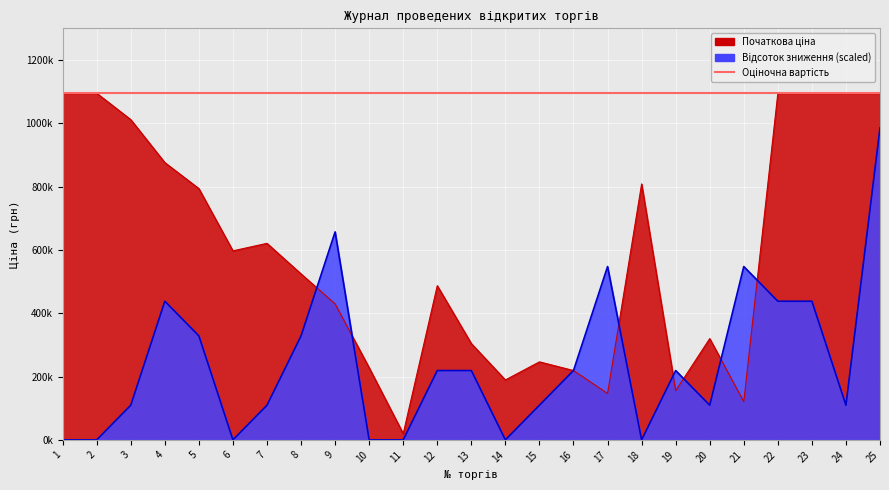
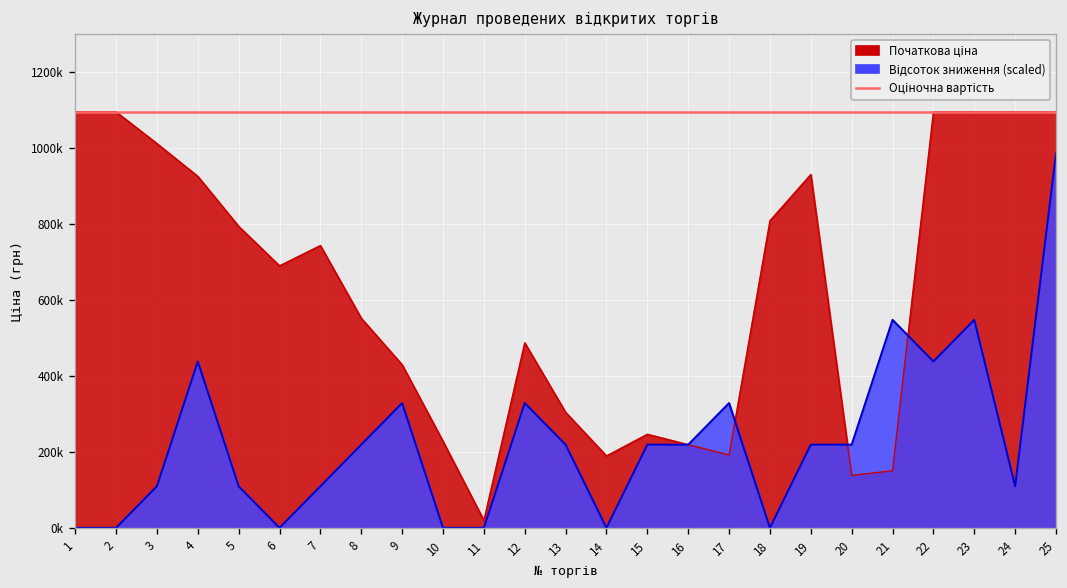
  {
    "Початкова ціна": {
      "3": 1010000,
-     "4": 880000,
+     "4": 930000,
      "5": 790000,
-     "6": 600000,
-     "7": 620000,
-     "8": 520000,
+     "6": 690000,
+     "7": 740000,
+     "8": 550000,
      "9": 430000,
      "10": 230000,
      "11": 20000,
      "12": 490000,
      "13": 300000,
      "14": 190000,
      "15": 250000,
-     "17": 150000,
+     "17": 190000,
      "18": 810000,
-     "19": 160000,
-     "20": 320000,
-     "21": 120000
+     "19": 930000,
+     "20": 140000,
+     "21": 150000
    },
    "Відсоток зниження (scaled)": {
      "1": 0,
      "2": 0,
      "3": 110000,
      "4": 440000,
-     "5": 330000,
+     "5": 110000,
      "6": 0,
      "7": 110000,
-     "8": 330000,
-     "9": 660000,
+     "8": 220000,
+     "9": 330000,
      "10": 0,
      "11": 0,
-     "12": 220000,
+     "12": 330000,
      "13": 220000,
      "14": 0,
-     "15": 110000,
-     "17": 550000,
+     "15": 220000,
+     "17": 330000,
      "18": 0,
      "19": 220000,
-     "20": 110000,
+     "20": 220000,
      "21": 550000,
      "22": 440000,
-     "23": 440000,
+     "23": 550000,
      "24": 110000,
      "25": 990000
    },
    "Оціночна вартість": {
      "3": 1100000,
      "4": 1100000,
      "5": 1100000,
      "6": 1100000,
      "7": 1100000,
      "8": 1100000,
      "9": 1100000,
      "10": 1100000,
      "11": 1100000,
      "12": 1100000,
      "13": 1100000,
      "14": 1100000,
      "15": 1100000,
      "16": 1100000,
      "17": 1100000,
      "18": 1100000,
      "19": 1100000,
      "20": 1100000,
      "21": 1100000
    }
  }
